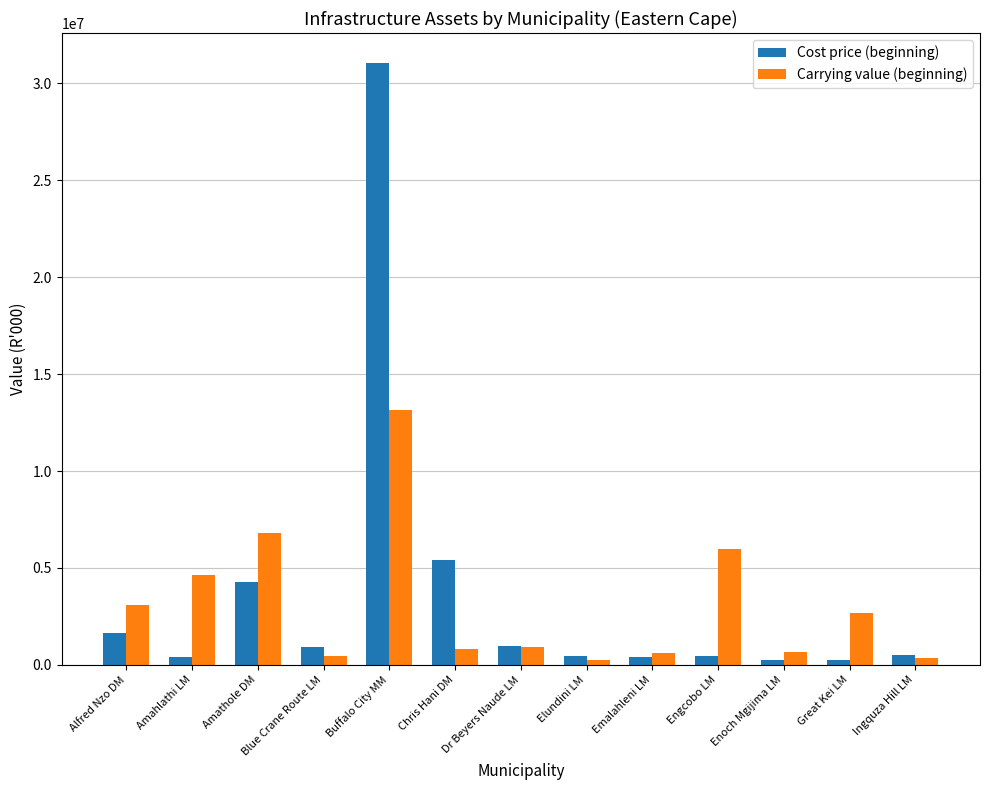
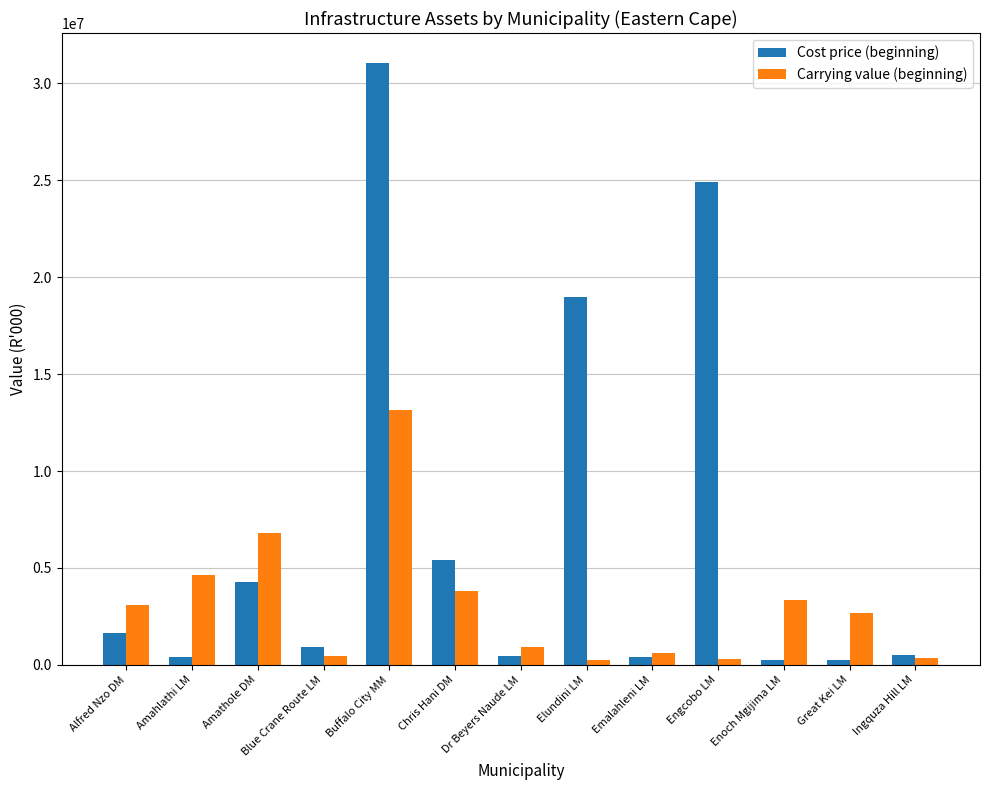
  {
    "Cost price (beginning)": {
      "Alfred Nzo DM": 1600000,
      "Amahlathi LM": 400000,
      "Amathole DM": 4300000,
      "Blue Crane Route LM": 900000,
      "Buffalo City MM": 31100000,
      "Chris Hani DM": 5400000,
-     "Dr Beyers Naude LM": 1000000,
-     "Elundini LM": 500000,
+     "Dr Beyers Naude LM": 500000,
+     "Elundini LM": 19000000,
      "Emalahleni LM": 400000,
-     "Engcobo LM": 500000,
+     "Engcobo LM": 24900000,
      "Enoch Mgijima LM": 200000,
      "Great Kei LM": 200000,
      "Ingquza Hill LM": 500000
    },
    "Carrying value (beginning)": {
      "Alfred Nzo DM": 3100000,
      "Amahlathi LM": 4600000,
      "Amathole DM": 6800000,
      "Blue Crane Route LM": 500000,
      "Buffalo City MM": 13100000,
-     "Chris Hani DM": 800000,
+     "Chris Hani DM": 3800000,
      "Dr Beyers Naude LM": 900000,
      "Elundini LM": 300000,
      "Emalahleni LM": 600000,
-     "Engcobo LM": 6000000,
-     "Enoch Mgijima LM": 700000,
+     "Engcobo LM": 300000,
+     "Enoch Mgijima LM": 3300000,
      "Great Kei LM": 2700000,
      "Ingquza Hill LM": 300000
    }
  }
